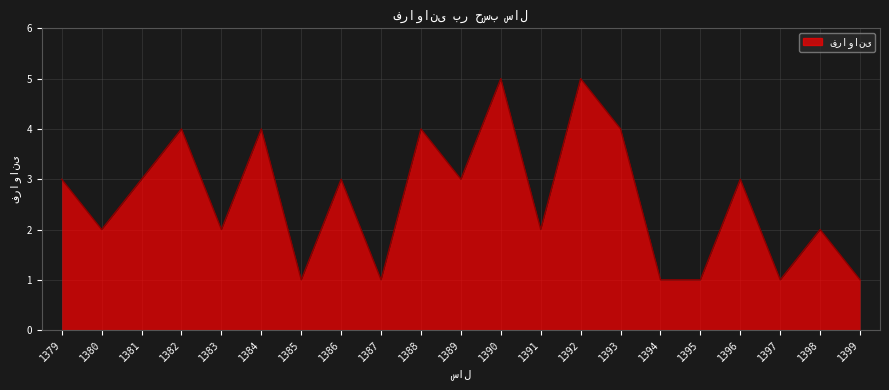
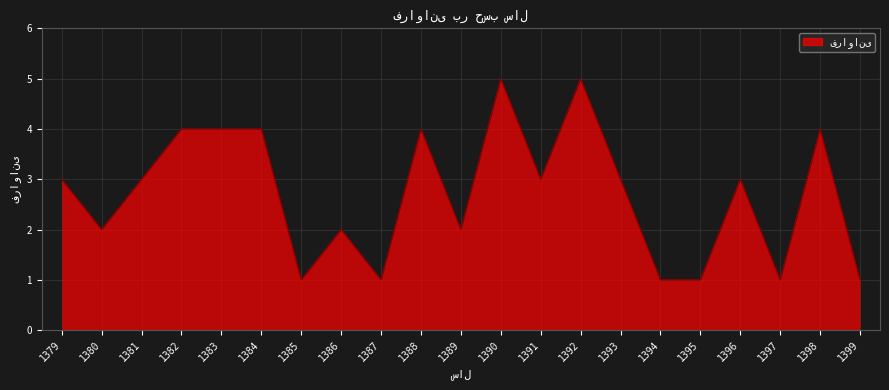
  {
    "1379": 3,
    "1380": 2,
    "1381": 3,
    "1382": 4,
-   "1383": 2,
+   "1383": 4,
    "1384": 4,
    "1385": 1,
-   "1386": 3,
+   "1386": 2,
    "1387": 1,
    "1388": 4,
-   "1389": 3,
+   "1389": 2,
    "1390": 5,
-   "1391": 2,
+   "1391": 3,
    "1392": 5,
-   "1393": 4,
+   "1393": 3,
    "1394": 1,
    "1395": 1,
    "1396": 3,
    "1397": 1,
-   "1398": 2,
+   "1398": 4,
    "1399": 1
  }
